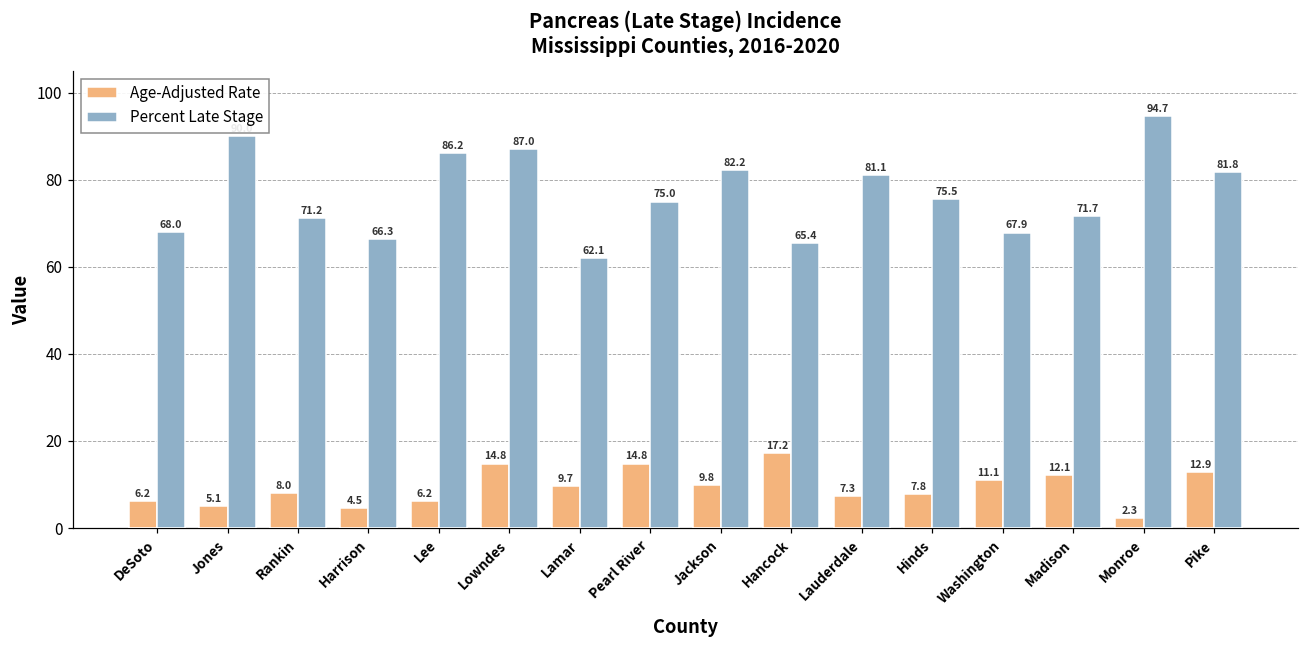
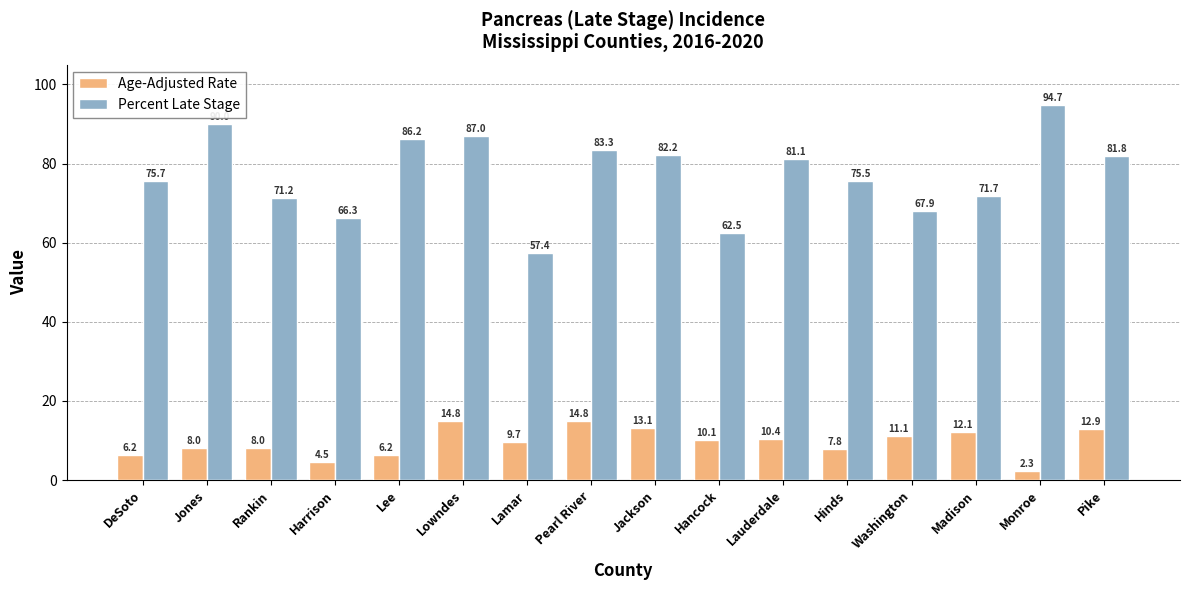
  {
    "Age-Adjusted Rate": {
      "DeSoto": 6.2,
-     "Jones": 5.1,
+     "Jones": 8.0,
      "Rankin": 8.0,
      "Harrison": 4.5,
      "Lee": 6.2,
      "Lowndes": 14.8,
      "Lamar": 9.7,
      "Pearl River": 14.8,
-     "Jackson": 9.8,
-     "Hancock": 17.2,
-     "Lauderdale": 7.3,
+     "Jackson": 13.1,
+     "Hancock": 10.1,
+     "Lauderdale": 10.4,
      "Hinds": 7.8,
      "Washington": 11.1,
      "Madison": 12.1,
      "Monroe": 2.3,
      "Pike": 12.9
    },
    "Percent Late Stage": {
-     "DeSoto": 68.0,
+     "DeSoto": 75.7,
      "Rankin": 71.2,
      "Harrison": 66.3,
      "Lee": 86.2,
      "Lowndes": 87.0,
-     "Lamar": 62.1,
-     "Pearl River": 75.0,
+     "Lamar": 57.4,
+     "Pearl River": 83.3,
      "Jackson": 82.2,
-     "Hancock": 65.4,
+     "Hancock": 62.5,
      "Lauderdale": 81.1,
      "Hinds": 75.5,
      "Washington": 67.9,
      "Madison": 71.7,
      "Monroe": 94.7,
      "Pike": 81.8
    }
  }
